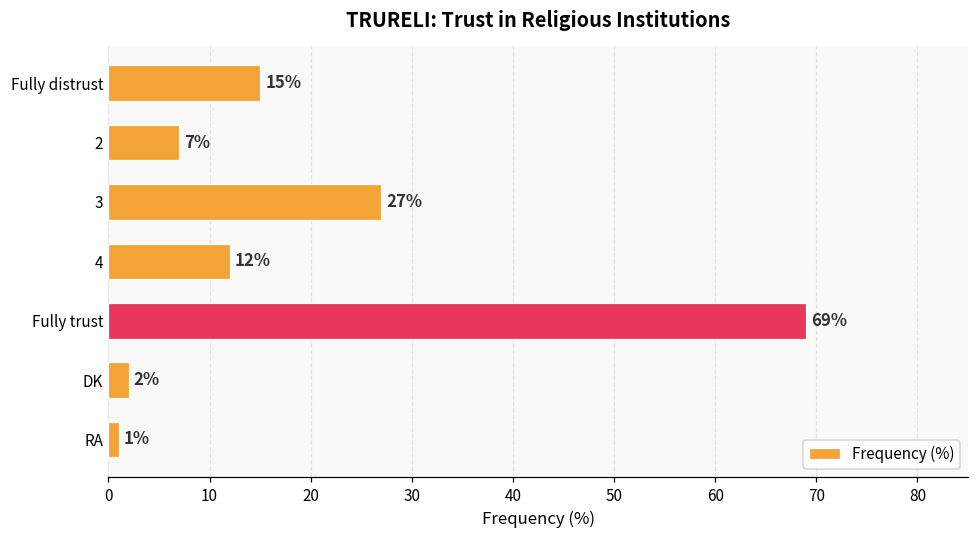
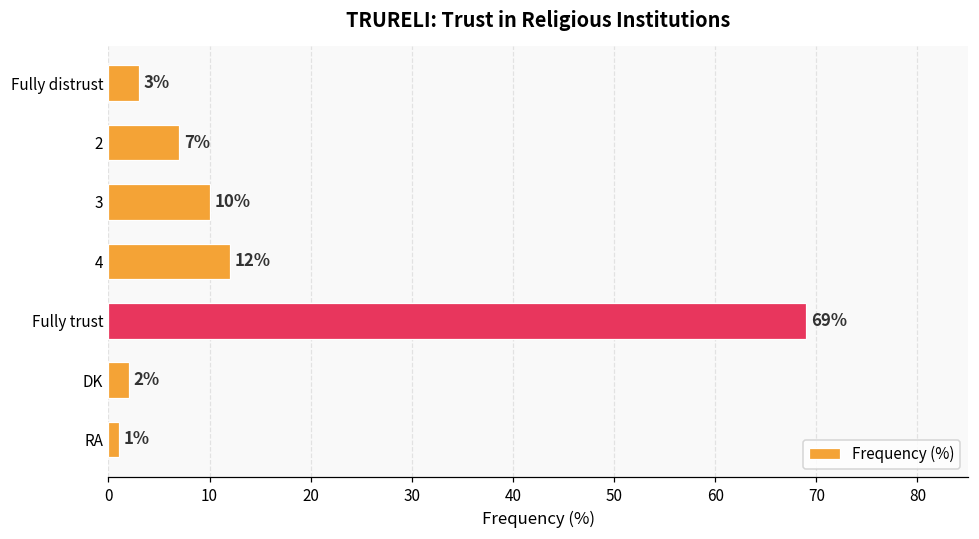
  {
-   "Fully distrust": "15%",
+   "Fully distrust": "3%",
    "2": "7%",
-   "3": "27%",
+   "3": "10%",
    "4": "12%",
    "Fully trust": "69%",
    "DK": "2%",
    "RA": "1%"
  }
